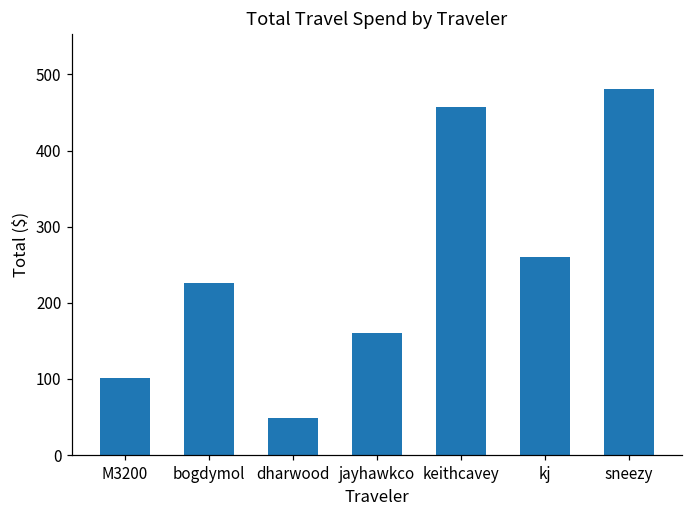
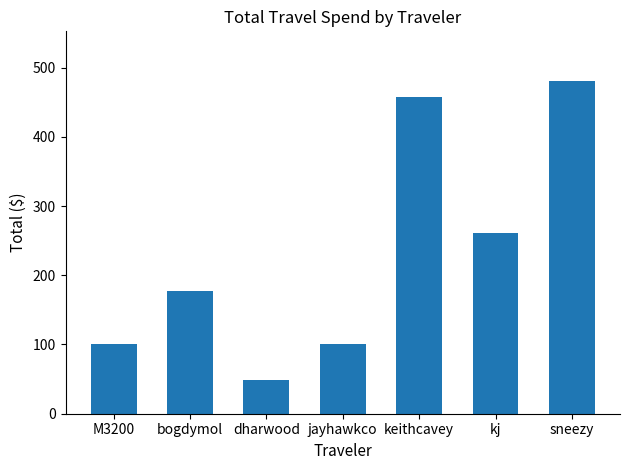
  {
    "M3200": 100,
-   "bogdymol": 230,
+   "bogdymol": 180,
    "dharwood": 50,
-   "jayhawkco": 160,
+   "jayhawkco": 100,
    "keithcavey": 460,
    "kj": 260,
    "sneezy": 480
  }
